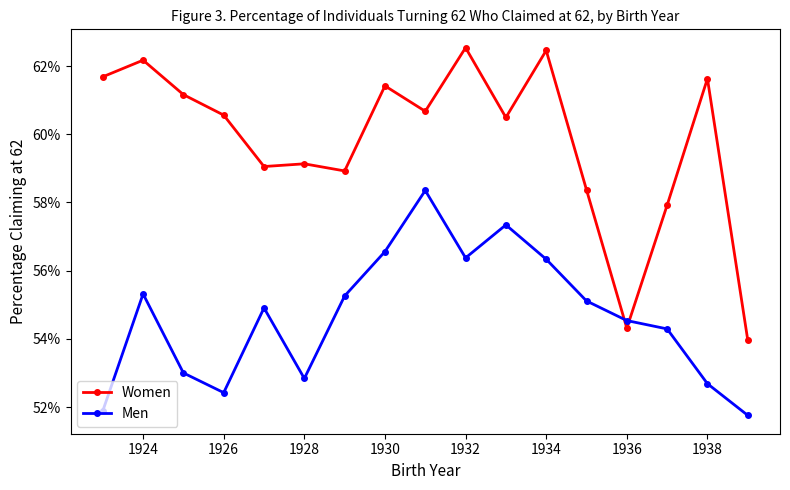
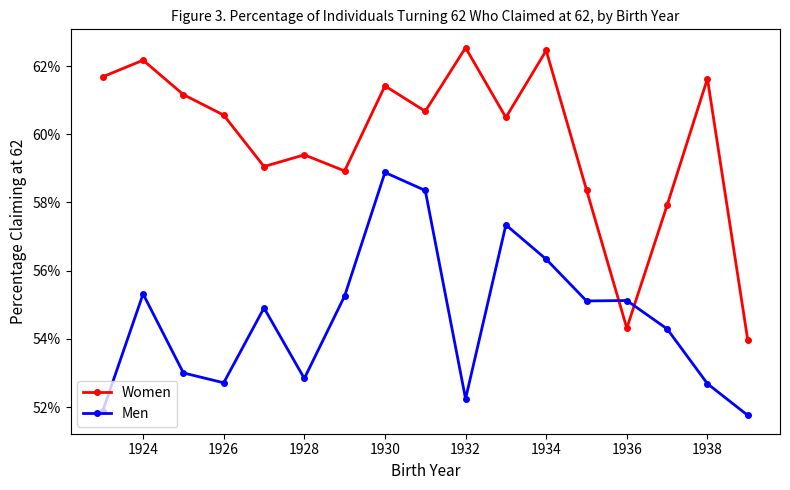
  {
    "Women": {
      "1924": "62.2%",
      "1926": "60.6%",
-     "1928": "59.1%",
+     "1928": "59.4%",
      "1930": "61.4%",
      "1932": "62.5%",
      "1934": "62.5%",
      "1936": "54.3%",
      "1938": "61.6%"
    },
    "Men": {
      "1924": "55.3%",
-     "1926": "52.4%",
+     "1926": "52.7%",
      "1928": "52.8%",
-     "1930": "56.6%",
-     "1932": "56.4%",
+     "1930": "58.9%",
+     "1932": "52.2%",
      "1934": "56.3%",
-     "1936": "54.5%",
+     "1936": "55.1%",
      "1938": "52.7%"
    }
  }
